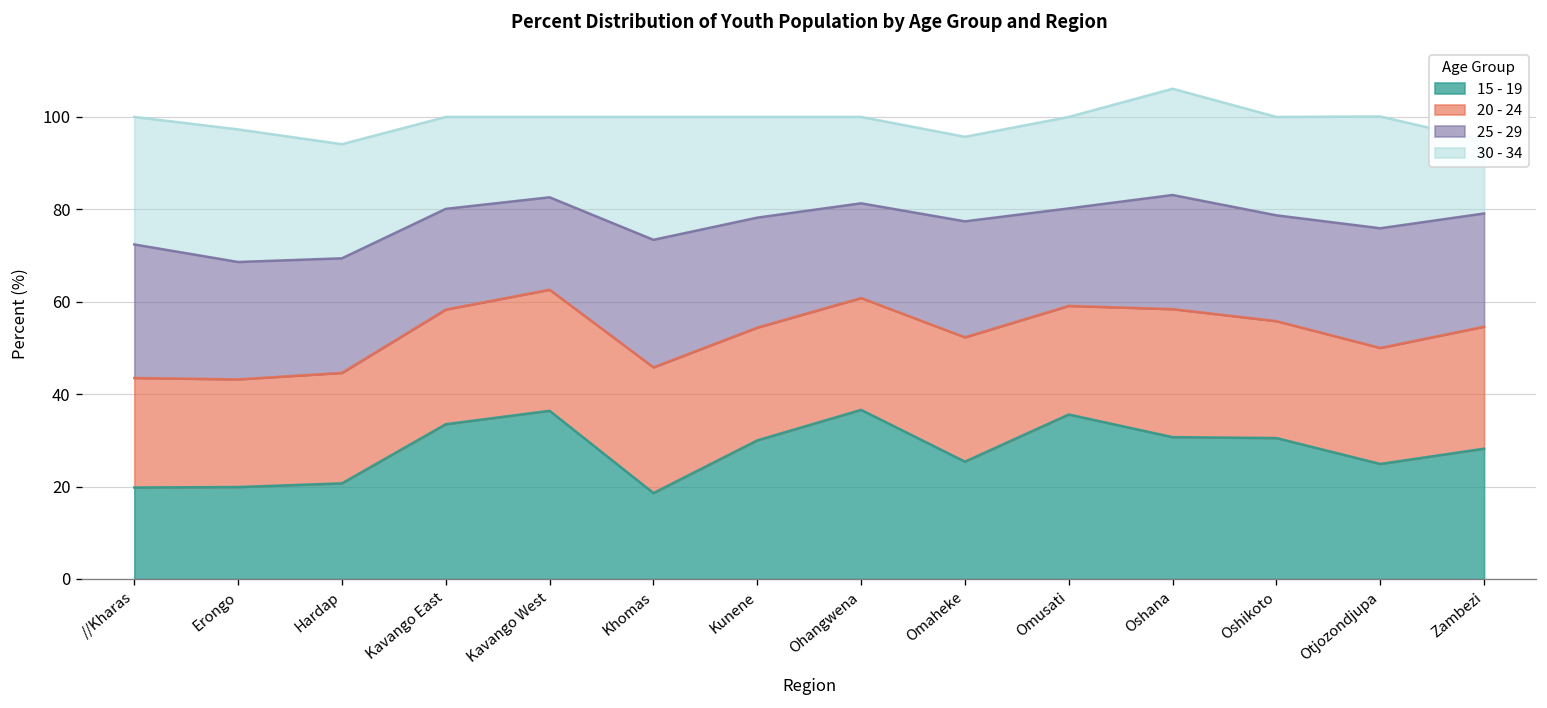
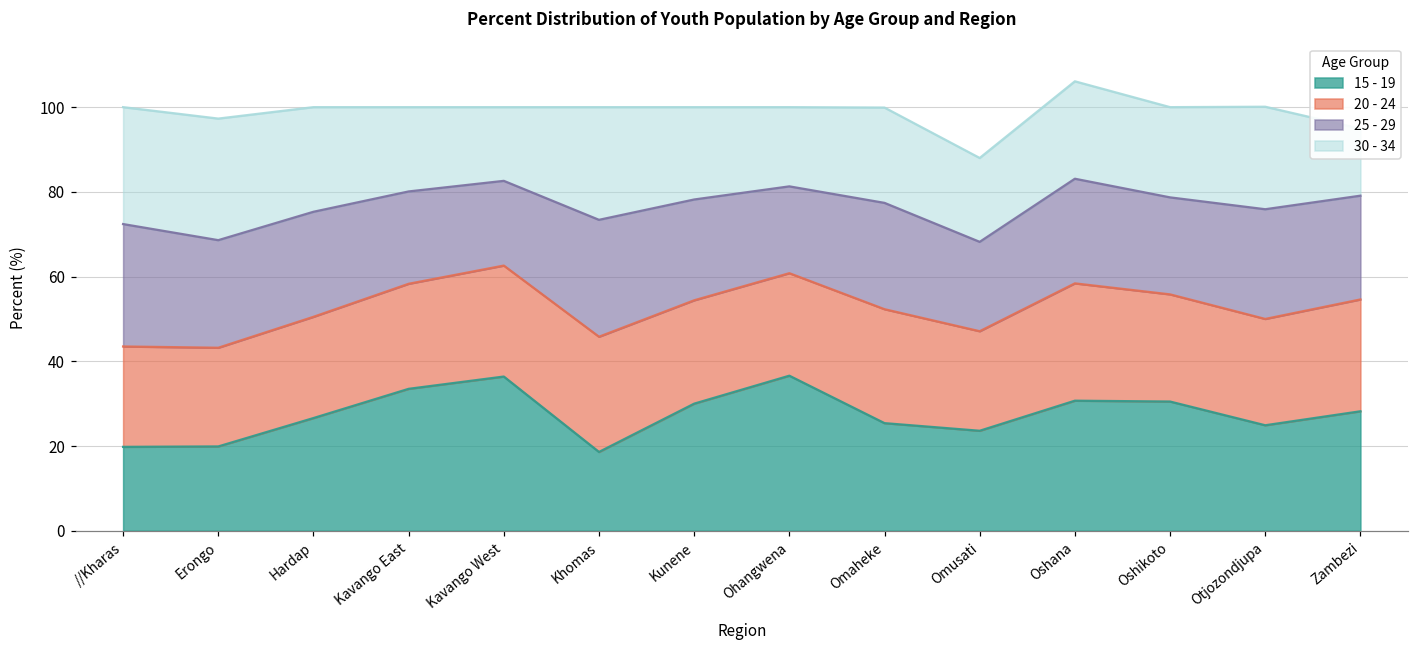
  {
    "15 - 19": {
      "//Kharas": 20,
      "Erongo": 20,
-     "Hardap": 21,
+     "Hardap": 27,
      "Kavango East": 34,
      "Kavango West": 36,
      "Khomas": 19,
      "Kunene": 30,
      "Ohangwena": 37,
      "Omaheke": 25,
-     "Omusati": 36,
+     "Omusati": 24,
      "Oshana": 31,
      "Oshikoto": 31,
      "Otjozondjupa": 25,
      "Zambezi": 28
    },
    "20 - 24": {
      "//Kharas": 24,
      "Erongo": 23,
      "Hardap": 24,
      "Kavango East": 25,
      "Kavango West": 26,
      "Khomas": 27,
      "Kunene": 24,
      "Ohangwena": 24,
      "Omaheke": 27,
      "Omusati": 24,
      "Oshana": 28,
      "Oshikoto": 25,
      "Otjozondjupa": 25,
      "Zambezi": 26
    },
    "25 - 29": {
      "//Kharas": 29,
      "Erongo": 25,
      "Hardap": 25,
      "Kavango East": 22,
      "Kavango West": 20,
      "Khomas": 28,
      "Kunene": 24,
      "Ohangwena": 21,
      "Omaheke": 25,
      "Omusati": 21,
      "Oshana": 25,
      "Oshikoto": 23,
      "Otjozondjupa": 26,
      "Zambezi": 25
    },
    "30 - 34": {
      "//Kharas": 28,
      "Erongo": 29,
      "Hardap": 25,
      "Kavango East": 20,
      "Kavango West": 17,
      "Khomas": 27,
      "Kunene": 22,
      "Ohangwena": 19,
-     "Omaheke": 18,
+     "Omaheke": 23,
      "Omusati": 20,
      "Oshana": 23,
      "Oshikoto": 21,
      "Otjozondjupa": 24
    }
  }
